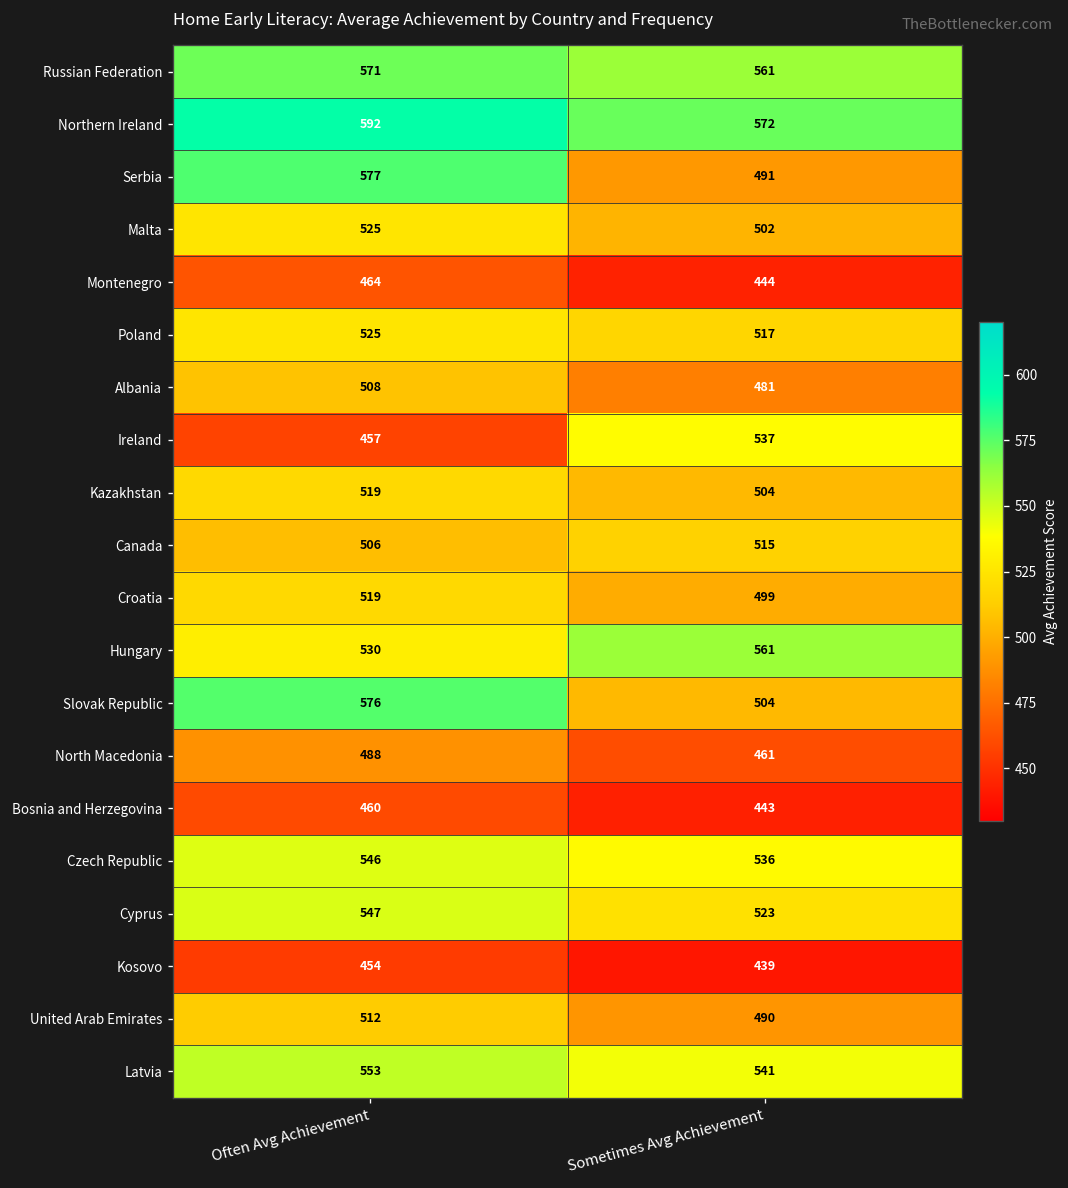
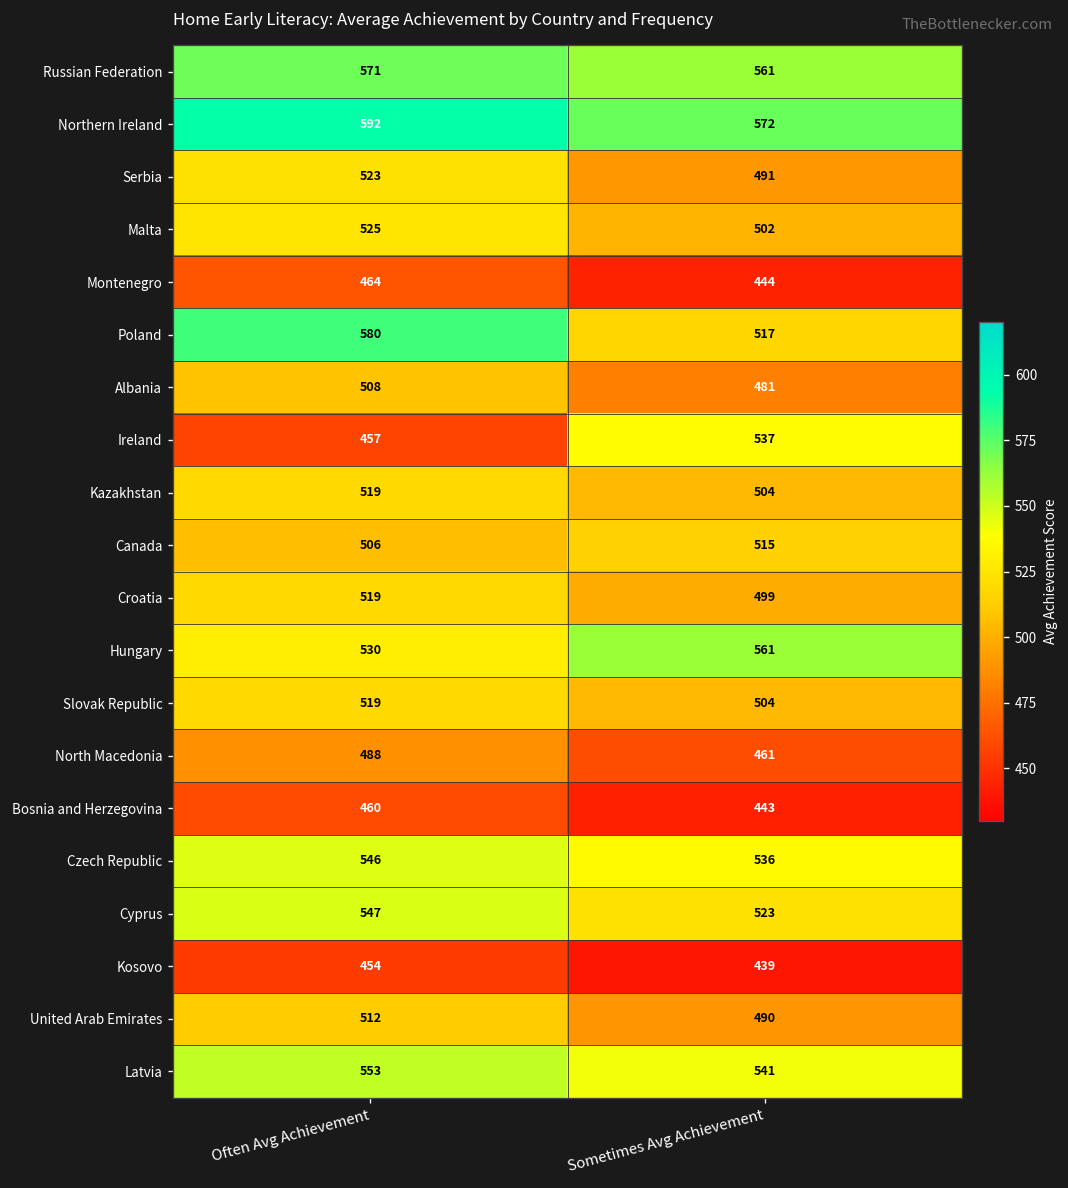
  {
    "Russian Federation": {
      "Often Avg Achievement": 571,
      "Sometimes Avg Achievement": 561
    },
    "Northern Ireland": {
      "Often Avg Achievement": 592,
      "Sometimes Avg Achievement": 572
    },
    "Serbia": {
-     "Often Avg Achievement": 577,
+     "Often Avg Achievement": 523,
      "Sometimes Avg Achievement": 491
    },
    "Malta": {
      "Often Avg Achievement": 525,
      "Sometimes Avg Achievement": 502
    },
    "Montenegro": {
      "Often Avg Achievement": 464,
      "Sometimes Avg Achievement": 444
    },
    "Poland": {
-     "Often Avg Achievement": 525,
+     "Often Avg Achievement": 580,
      "Sometimes Avg Achievement": 517
    },
    "Albania": {
      "Often Avg Achievement": 508,
      "Sometimes Avg Achievement": 481
    },
    "Ireland": {
      "Often Avg Achievement": 457,
      "Sometimes Avg Achievement": 537
    },
    "Kazakhstan": {
      "Often Avg Achievement": 519,
      "Sometimes Avg Achievement": 504
    },
    "Canada": {
      "Often Avg Achievement": 506,
      "Sometimes Avg Achievement": 515
    },
    "Croatia": {
      "Often Avg Achievement": 519,
      "Sometimes Avg Achievement": 499
    },
    "Hungary": {
      "Often Avg Achievement": 530,
      "Sometimes Avg Achievement": 561
    },
    "Slovak Republic": {
-     "Often Avg Achievement": 576,
+     "Often Avg Achievement": 519,
      "Sometimes Avg Achievement": 504
    },
    "North Macedonia": {
      "Often Avg Achievement": 488,
      "Sometimes Avg Achievement": 461
    },
    "Bosnia and Herzegovina": {
      "Often Avg Achievement": 460,
      "Sometimes Avg Achievement": 443
    },
    "Czech Republic": {
      "Often Avg Achievement": 546,
      "Sometimes Avg Achievement": 536
    },
    "Cyprus": {
      "Often Avg Achievement": 547,
      "Sometimes Avg Achievement": 523
    },
    "Kosovo": {
      "Often Avg Achievement": 454,
      "Sometimes Avg Achievement": 439
    },
    "United Arab Emirates": {
      "Often Avg Achievement": 512,
      "Sometimes Avg Achievement": 490
    },
    "Latvia": {
      "Often Avg Achievement": 553,
      "Sometimes Avg Achievement": 541
    }
  }
